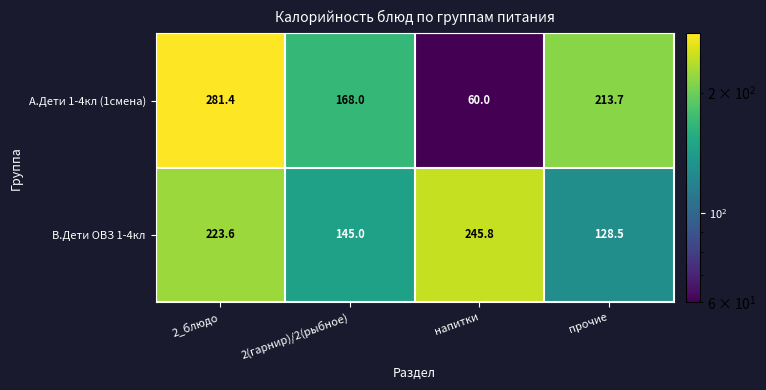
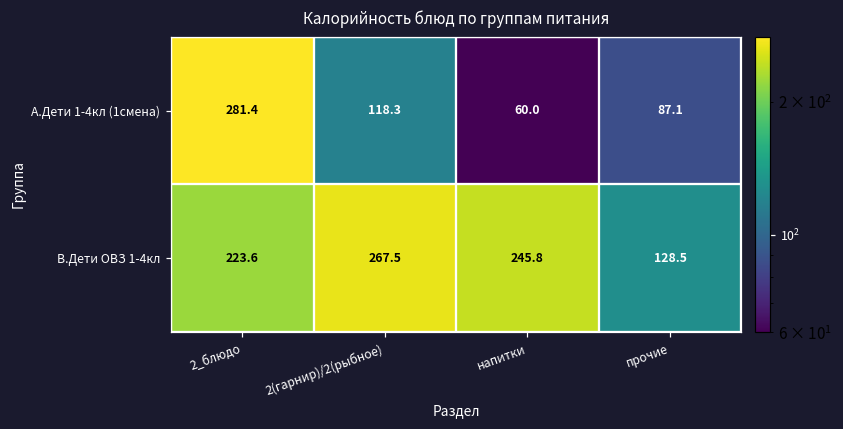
  {
    "А.Дети 1-4кл (1смена)": {
      "2_блюдо": 281.4,
-     "2(гарнир)/2(рыбное)": 168.0,
+     "2(гарнир)/2(рыбное)": 118.3,
      "напитки": 60.0,
-     "прочие": 213.7
+     "прочие": 87.1
    },
    "В.Дети ОВЗ 1-4кл": {
      "2_блюдо": 223.6,
-     "2(гарнир)/2(рыбное)": 145.0,
+     "2(гарнир)/2(рыбное)": 267.5,
      "напитки": 245.8,
      "прочие": 128.5
    }
  }
